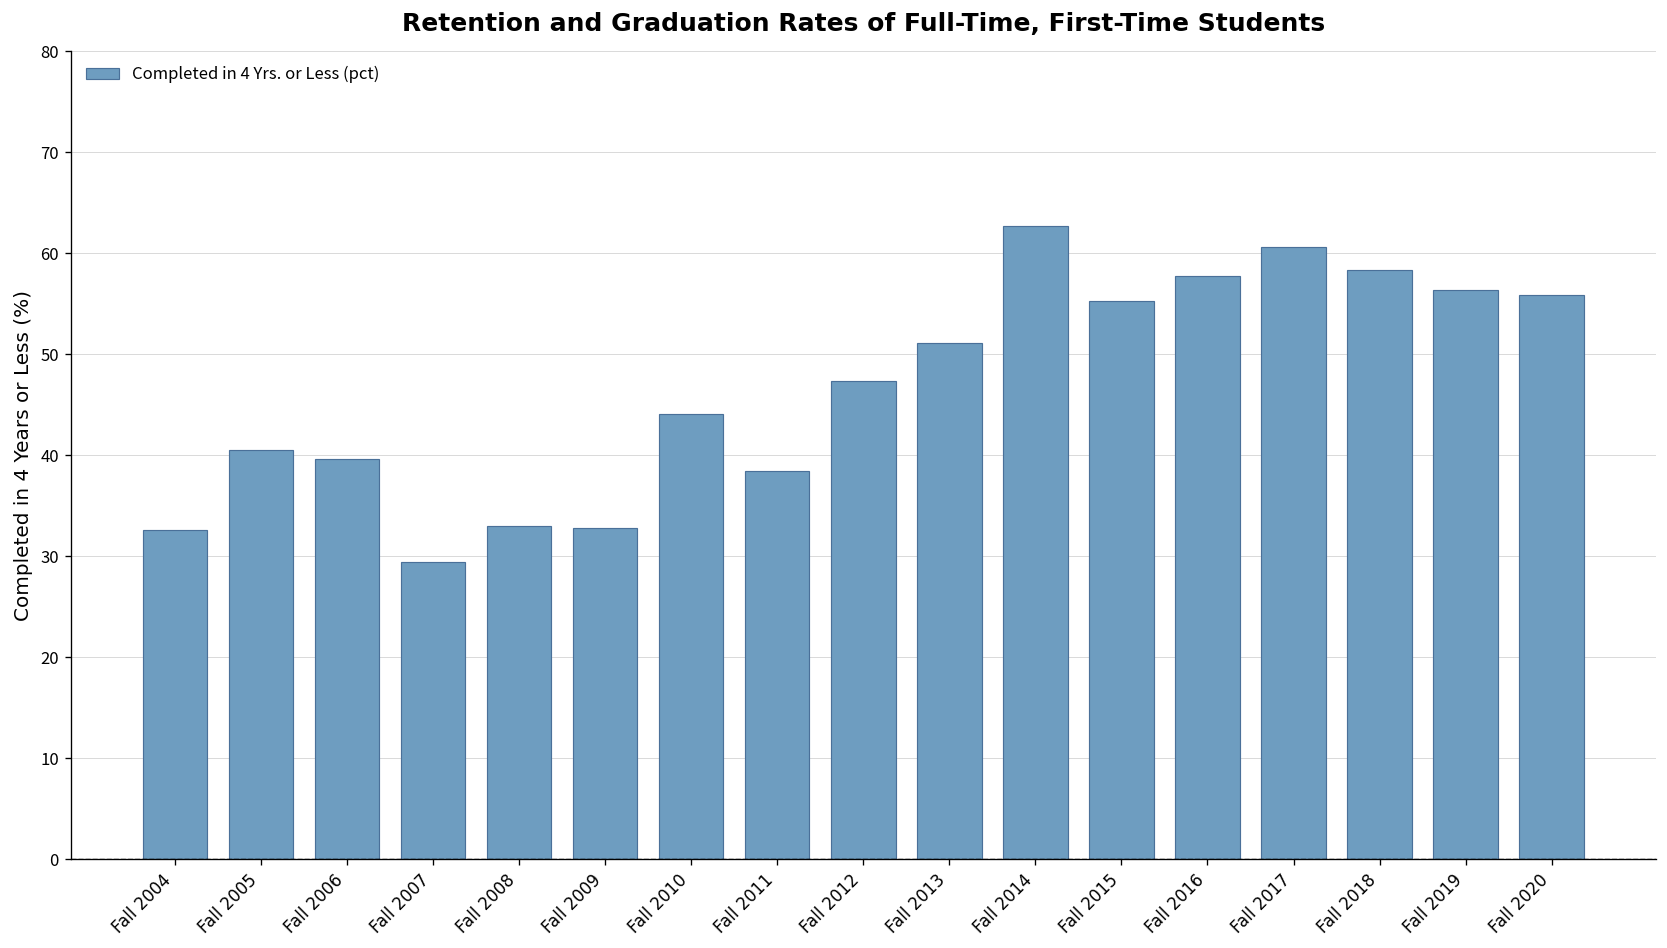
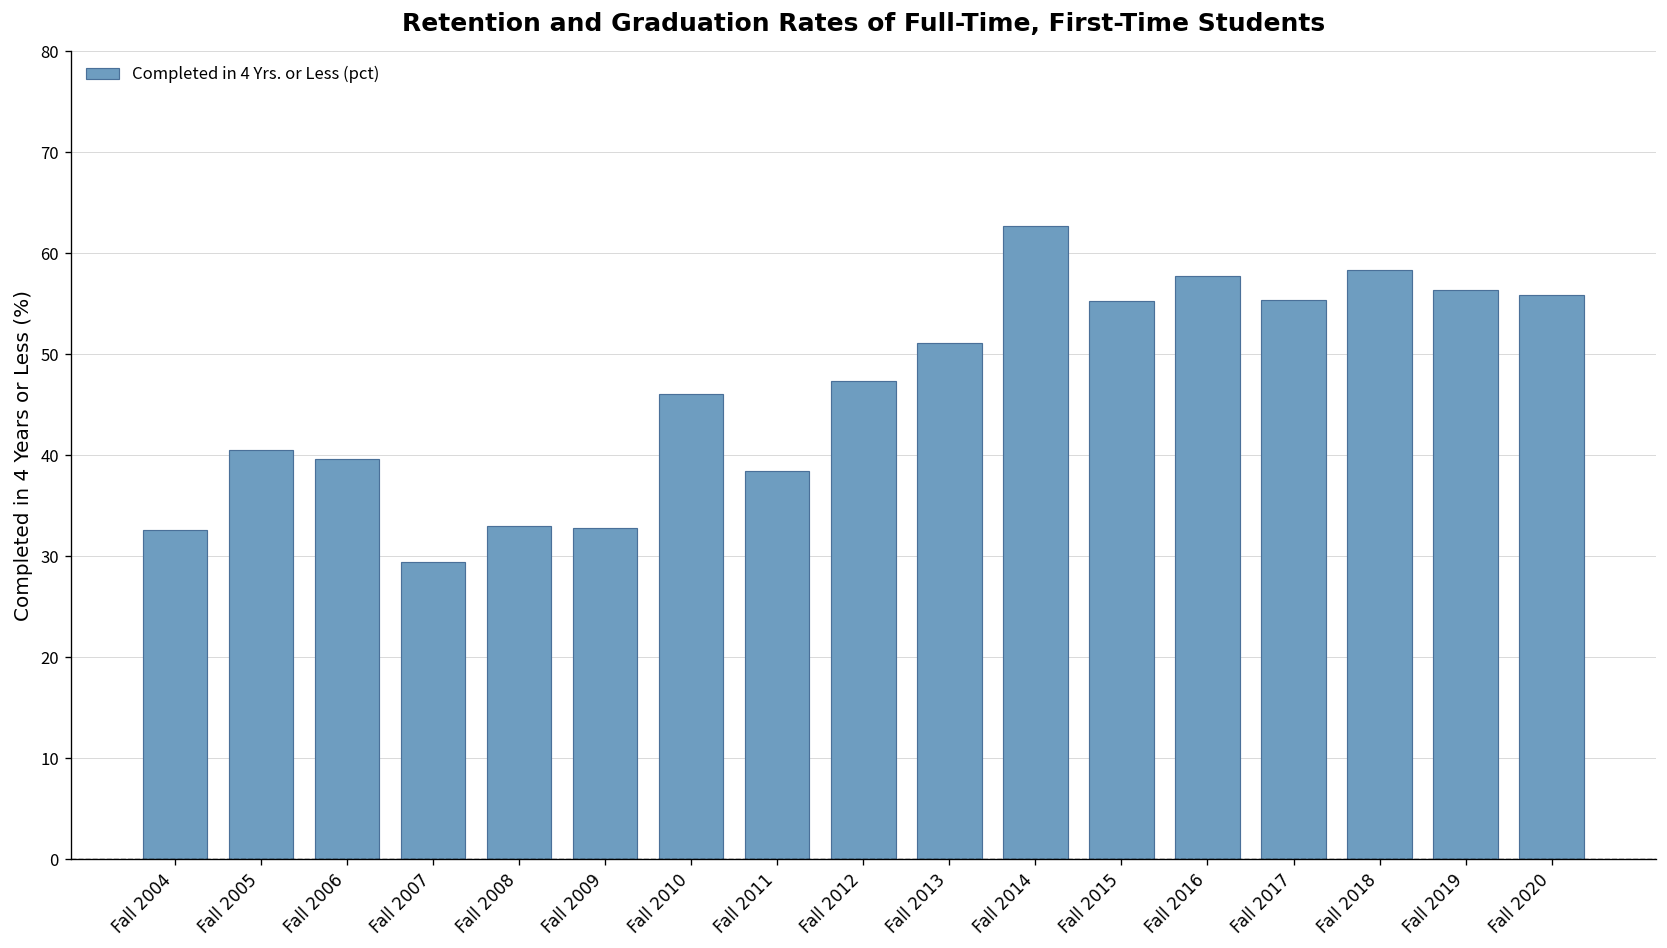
  {
    "Fall 2004": 33,
    "Fall 2005": 41,
    "Fall 2006": 40,
    "Fall 2007": 29,
    "Fall 2008": 33,
    "Fall 2009": 33,
-   "Fall 2010": 44,
+   "Fall 2010": 46,
    "Fall 2011": 38,
    "Fall 2012": 47,
    "Fall 2013": 51,
    "Fall 2014": 63,
    "Fall 2015": 55,
    "Fall 2016": 58,
-   "Fall 2017": 61,
+   "Fall 2017": 55,
    "Fall 2018": 58,
    "Fall 2019": 56,
    "Fall 2020": 56
  }
